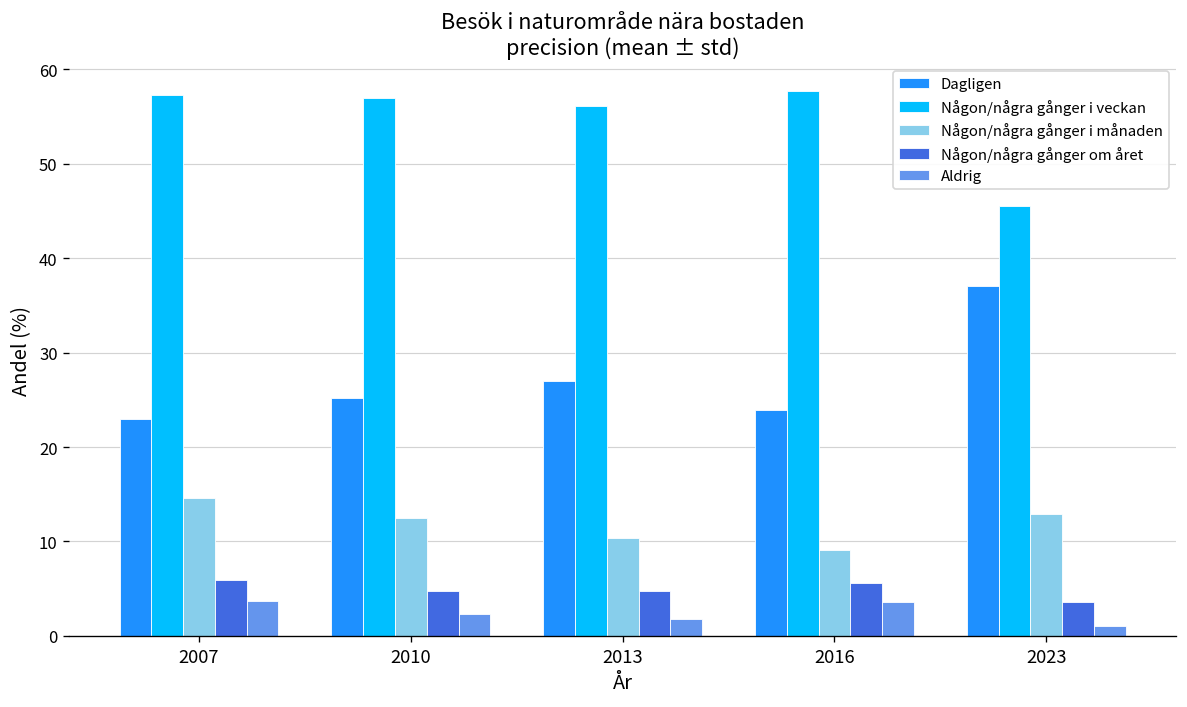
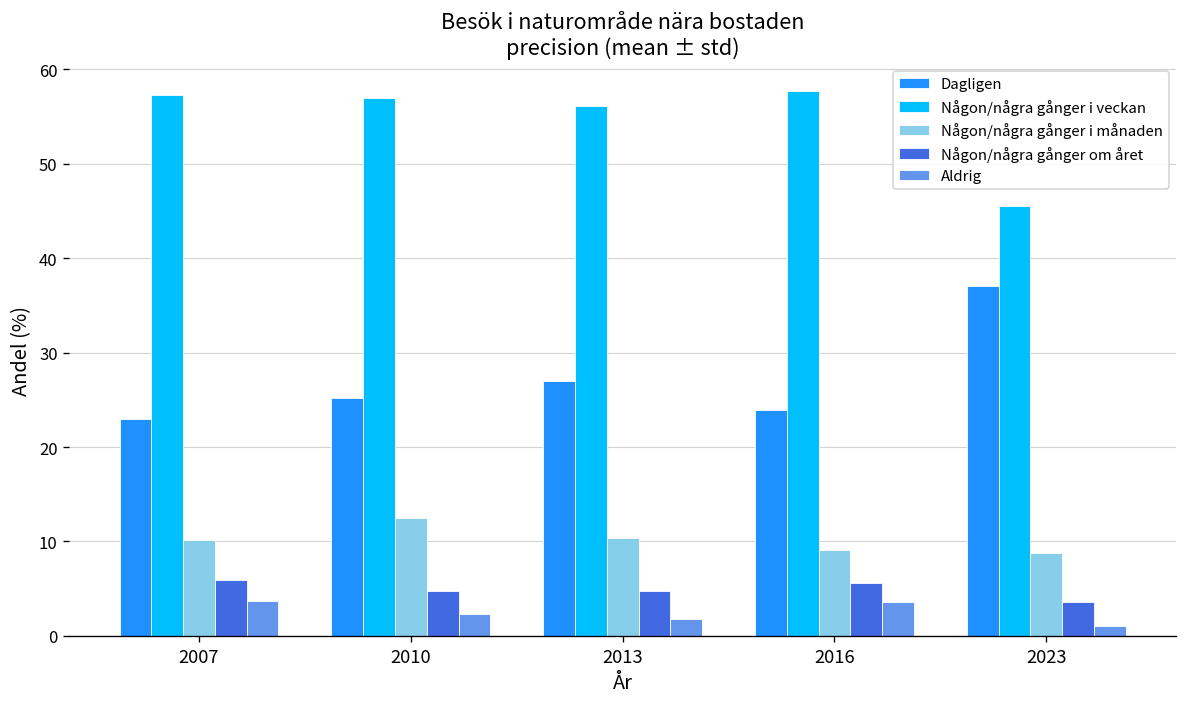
  {
    "Någon/några gånger i månaden": {
-     "2007": 15,
+     "2007": 10,
      "2010": 13,
      "2013": 10,
      "2016": 9,
-     "2023": 13
+     "2023": 9
    }
  }
